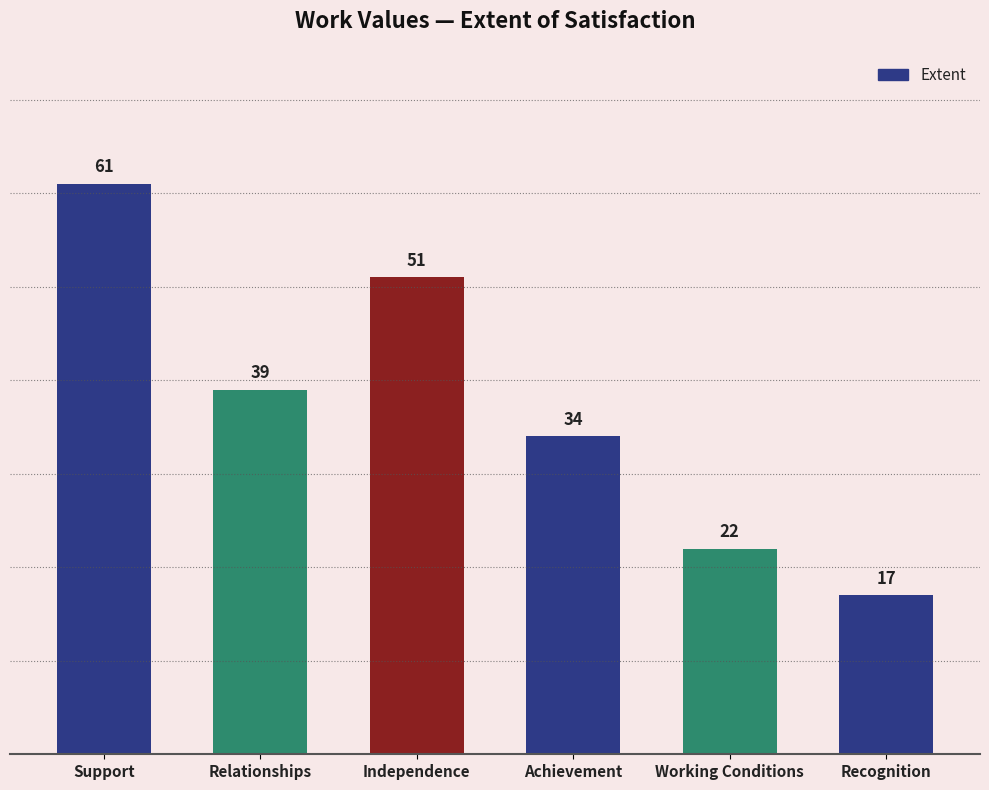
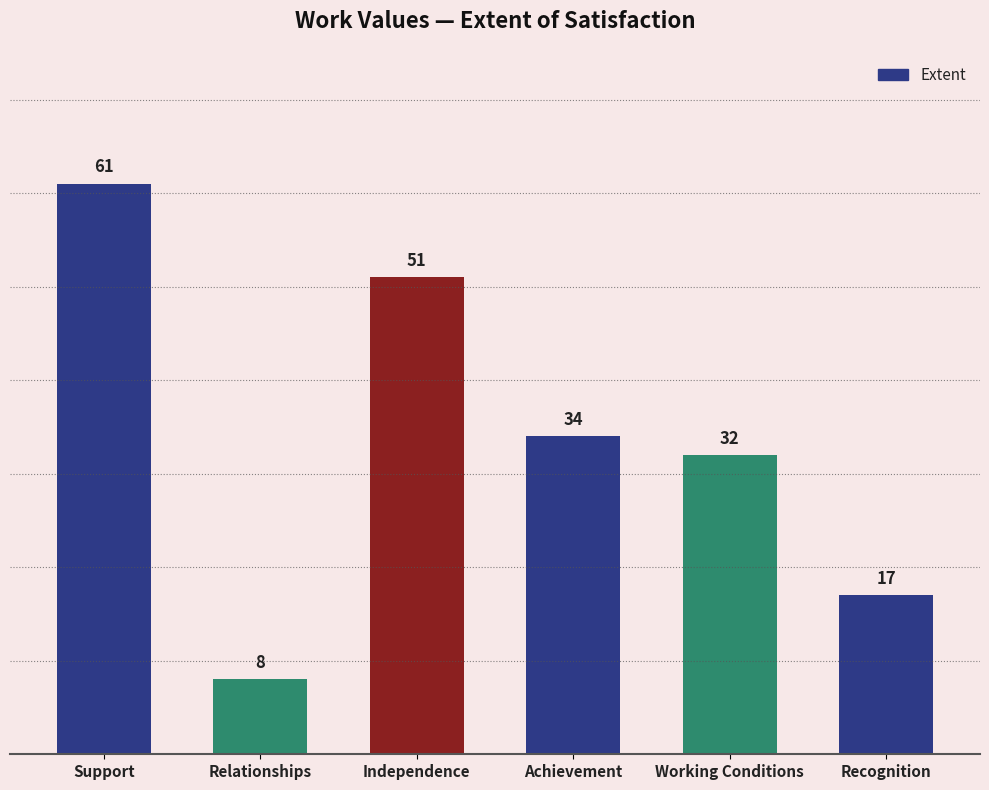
  {
    "Support": 61,
-   "Relationships": 39,
+   "Relationships": 8,
    "Independence": 51,
    "Achievement": 34,
-   "Working Conditions": 22,
+   "Working Conditions": 32,
    "Recognition": 17
  }
